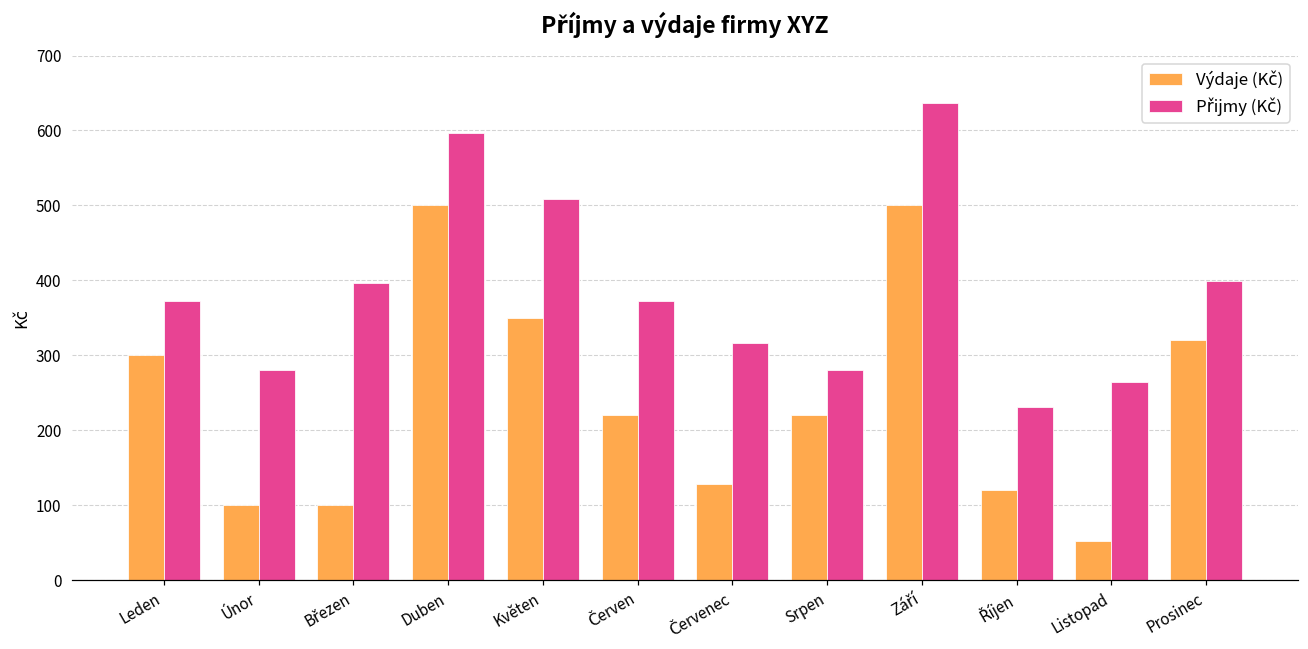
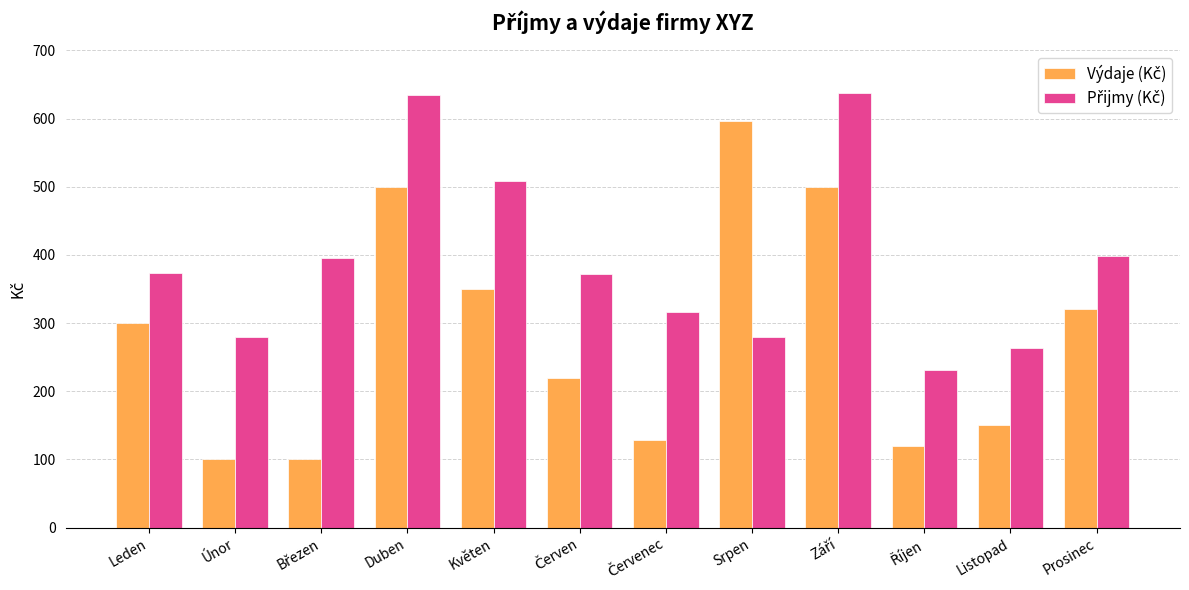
  {
    "Výdaje (Kč)": {
      "Leden": 300,
      "Únor": 100,
      "Březen": 100,
      "Duben": 500,
      "Květen": 350,
      "Červen": 220,
      "Červenec": 130,
-     "Srpen": 220,
+     "Srpen": 600,
      "Září": 500,
      "Říjen": 120,
-     "Listopad": 50,
+     "Listopad": 150,
      "Prosinec": 320
    },
    "Přijmy (Kč)": {
      "Leden": 370,
      "Únor": 280,
      "Březen": 400,
-     "Duben": 600,
+     "Duben": 630,
      "Květen": 510,
      "Červen": 370,
      "Červenec": 320,
      "Srpen": 280,
      "Září": 640,
      "Říjen": 230,
      "Listopad": 260,
      "Prosinec": 400
    }
  }
